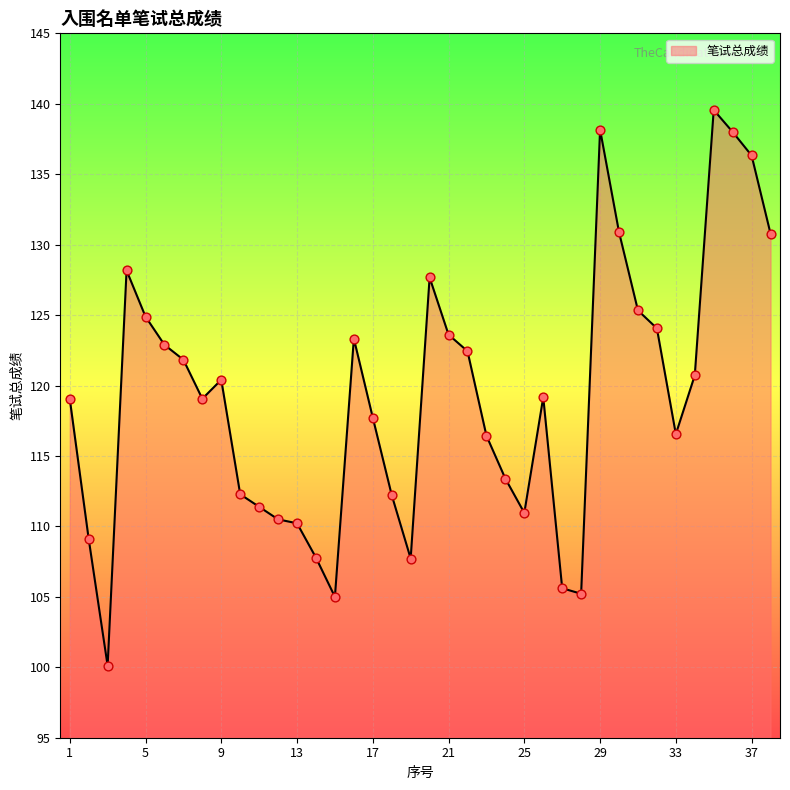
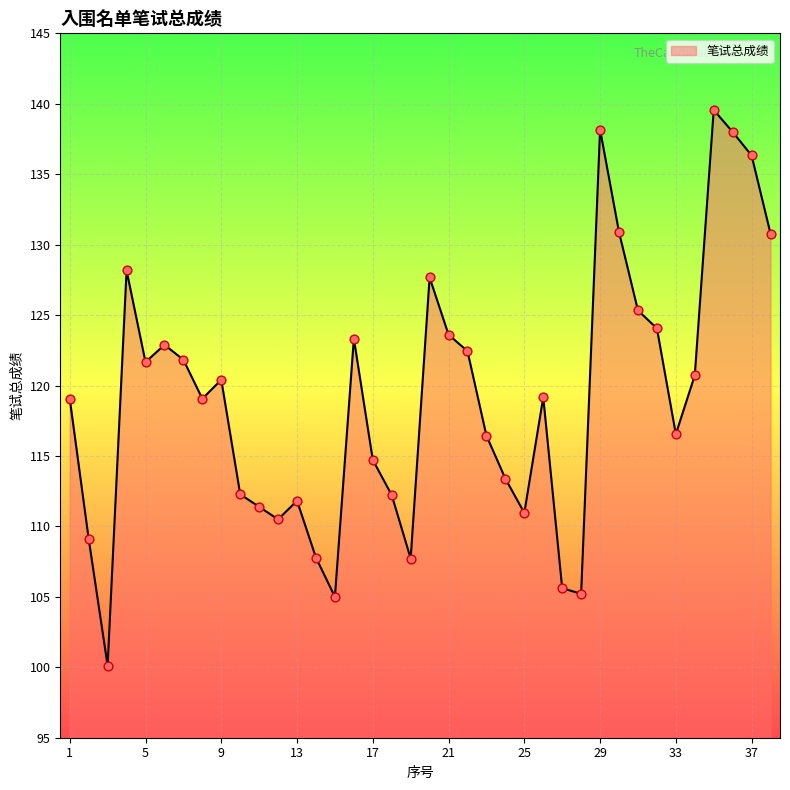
  {
    "1": 119.1,
-   "5": 124.9,
+   "5": 121.7,
    "9": 120.4,
-   "13": 110.2,
-   "17": 117.7,
+   "13": 111.8,
+   "17": 114.7,
    "21": 123.6,
    "25": 111.0,
    "29": 138.2,
    "33": 116.6,
    "37": 136.3
  }
